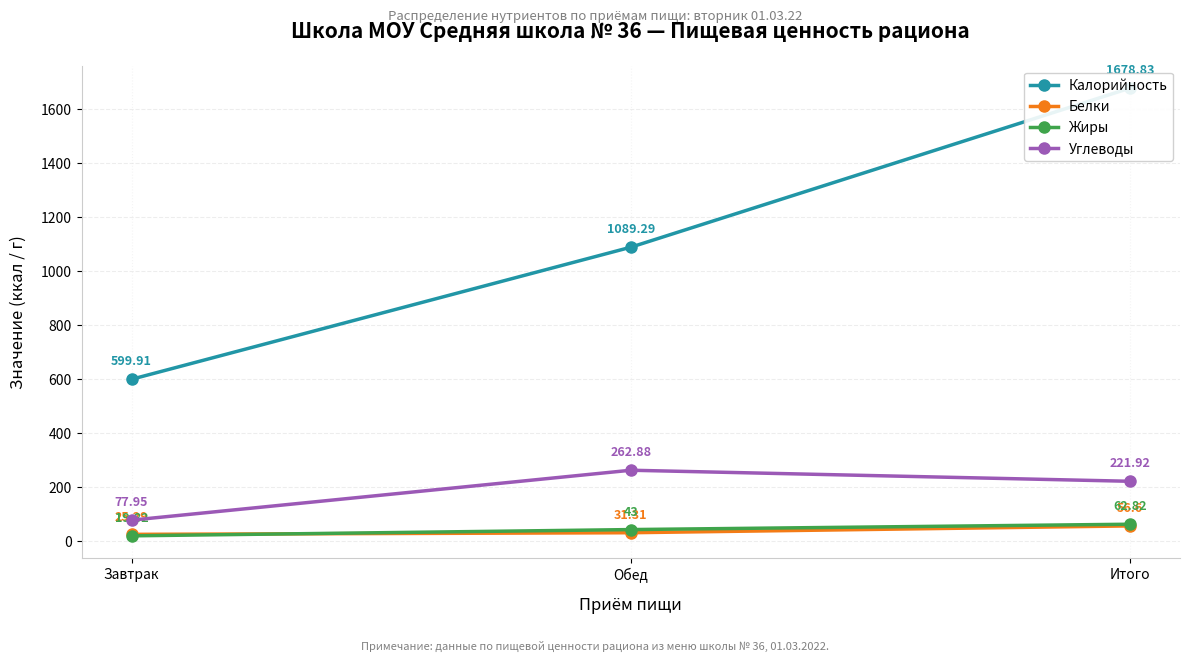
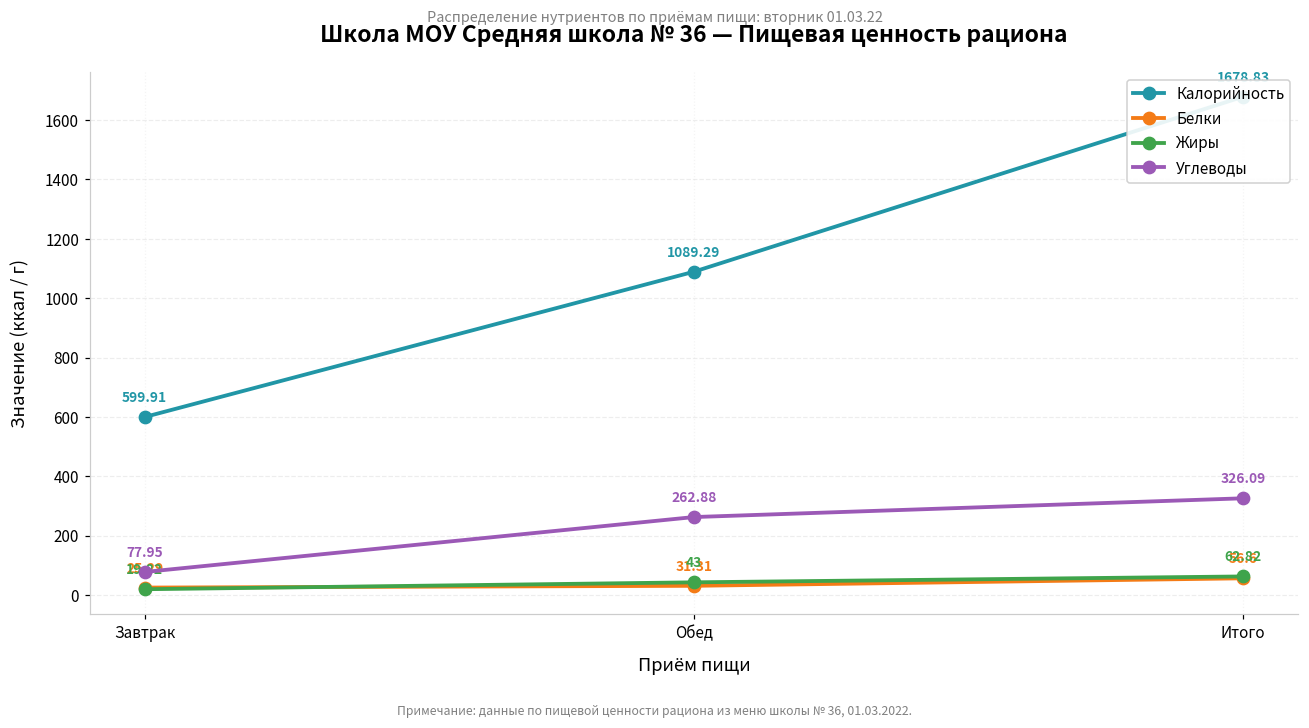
  {
    "Калорийность": {
      "Завтрак": 599.91,
      "Обед": 1089.29
    },
    "Углеводы": {
      "Завтрак": 77.95,
      "Обед": 262.88,
-     "Итого": 221.92
+     "Итого": 326.09
    }
  }
